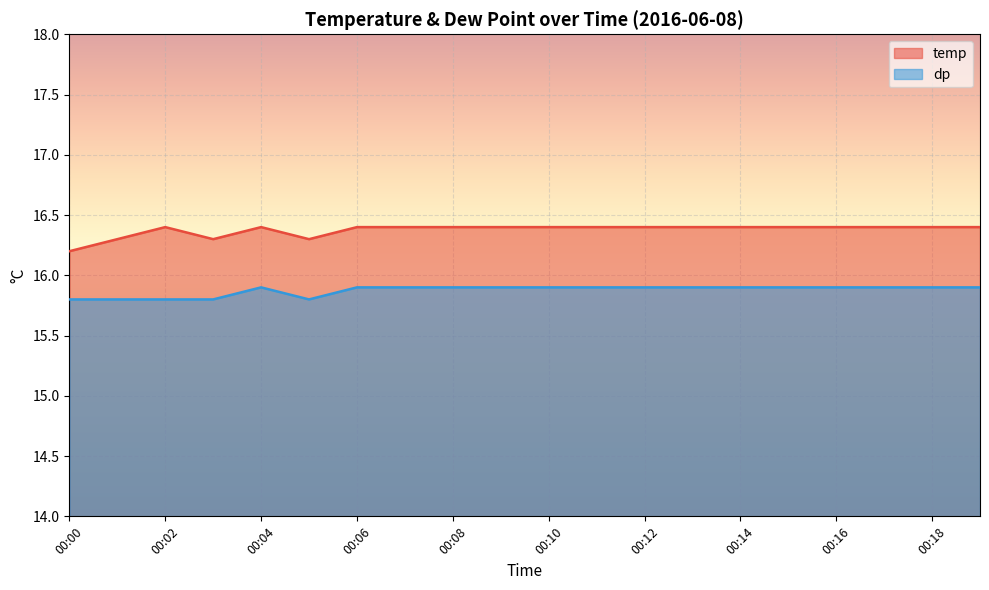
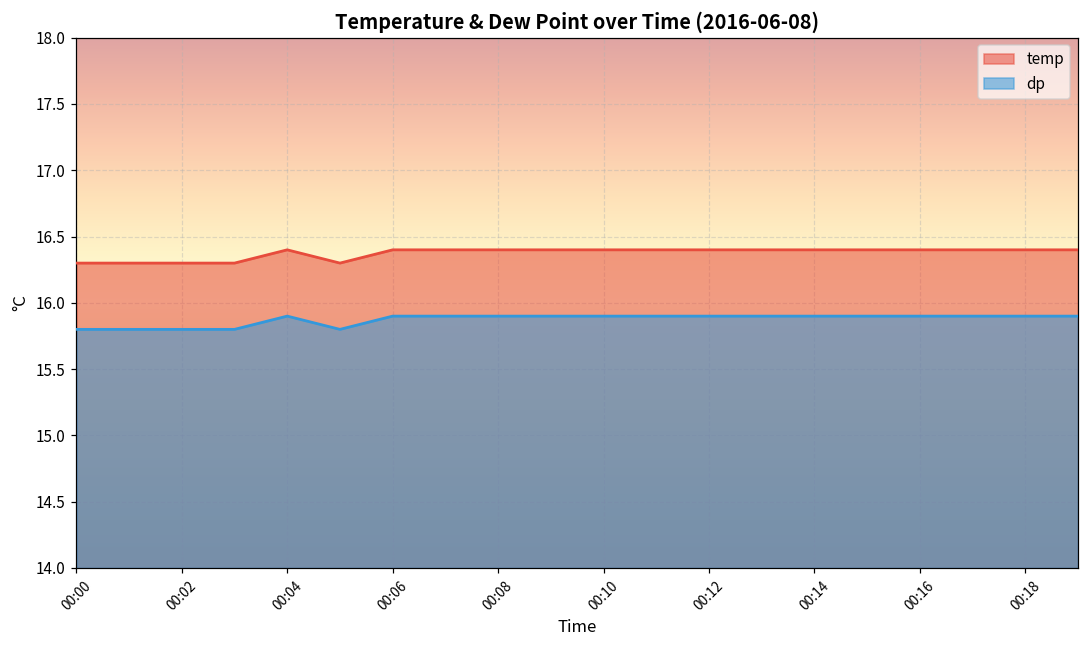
  {
    "temp": {
-     "00:00": 16.2,
-     "00:02": 16.4,
+     "00:00": 16.3,
+     "00:02": 16.3,
      "00:04": 16.4,
      "00:06": 16.4,
      "00:08": 16.4,
      "00:10": 16.4,
      "00:12": 16.4,
      "00:14": 16.4,
      "00:16": 16.4,
      "00:18": 16.4
    },
    "dp": {
      "00:00": 15.8,
      "00:02": 15.8,
      "00:04": 15.9,
      "00:06": 15.9,
      "00:08": 15.9,
      "00:10": 15.9,
      "00:12": 15.9,
      "00:14": 15.9,
      "00:16": 15.9,
      "00:18": 15.9
    }
  }
